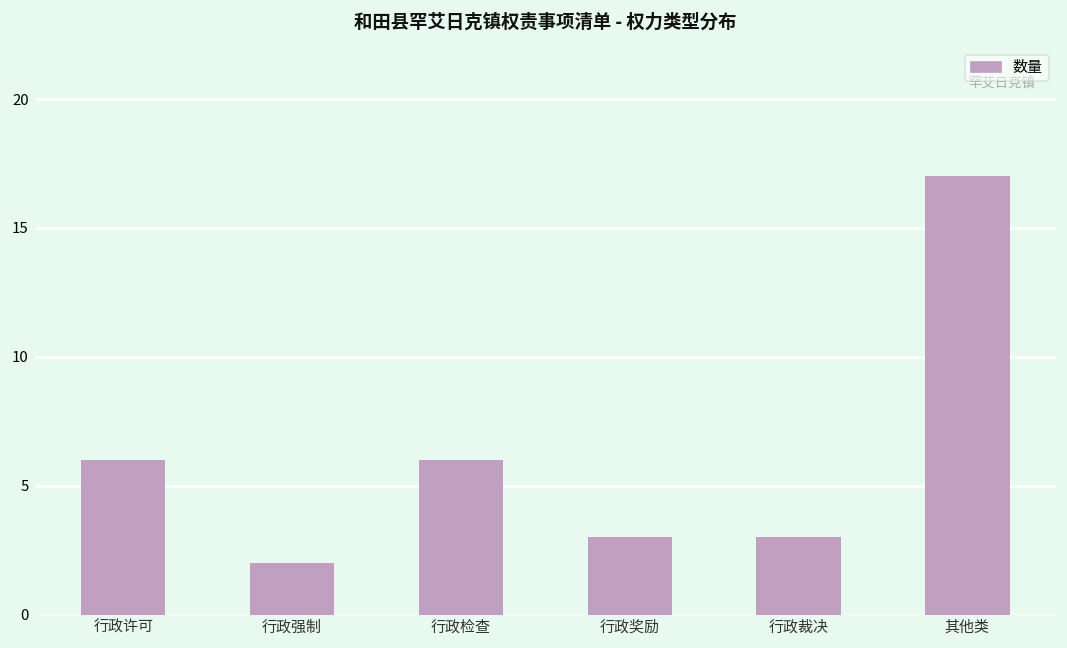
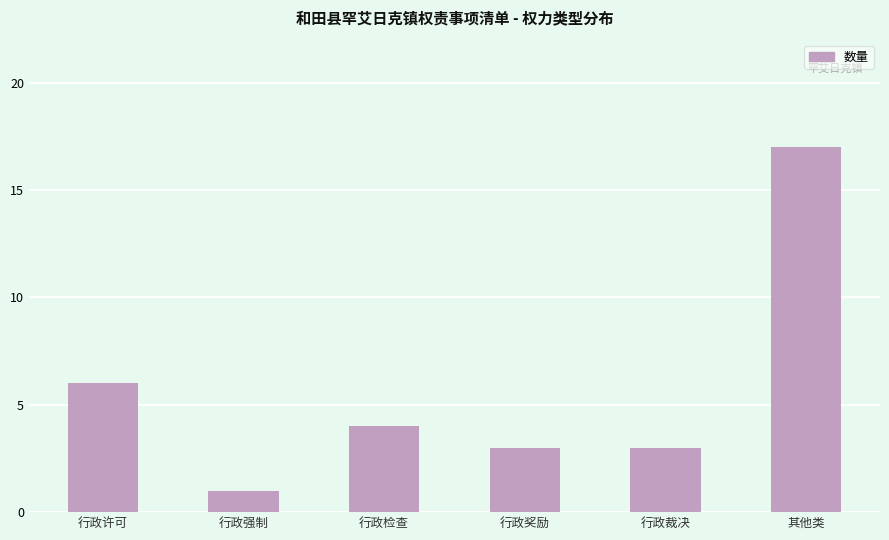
  {
    "行政许可": 6,
-   "行政强制": 2,
-   "行政检查": 6,
+   "行政强制": 1,
+   "行政检查": 4,
    "行政奖励": 3,
    "行政裁决": 3,
    "其他类": 17
  }
